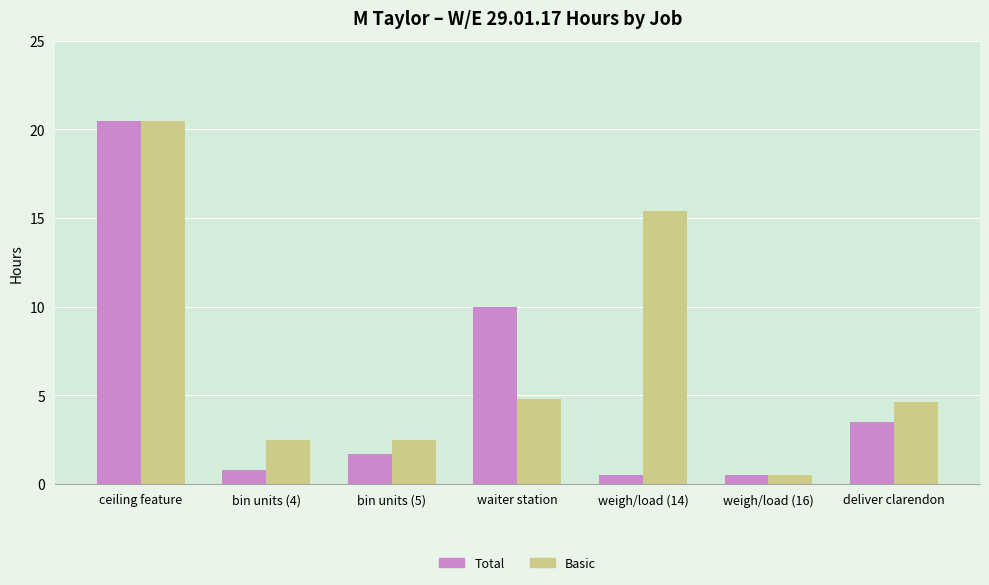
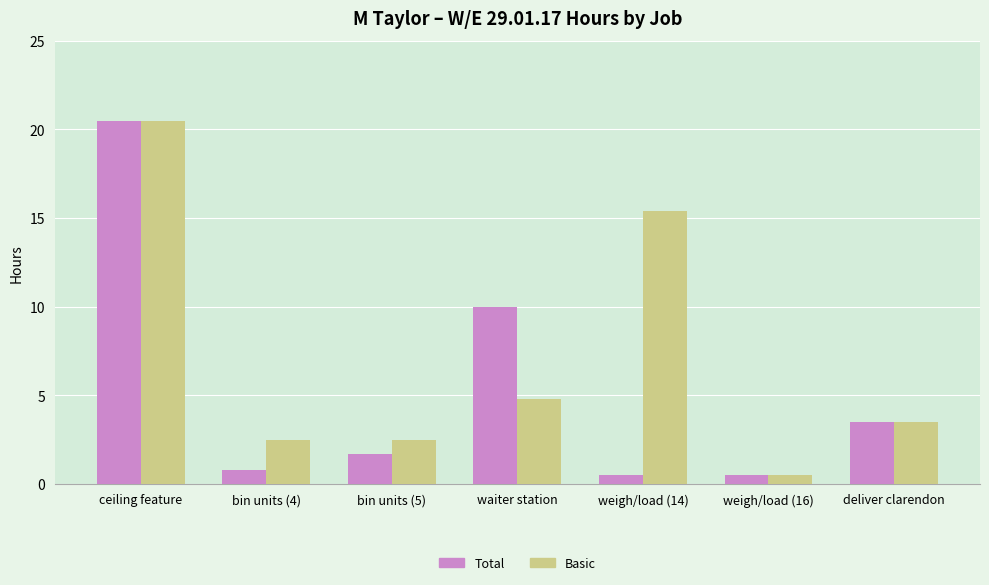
  {
    "Total": {
      "ceiling feature": 20.5,
      "bin units (4)": 0.8,
      "bin units (5)": 1.7,
      "waiter station": 10.0,
      "weigh/load (14)": 0.5,
      "weigh/load (16)": 0.5,
      "deliver clarendon": 3.5
    },
    "Basic": {
      "ceiling feature": 20.5,
      "bin units (4)": 2.5,
      "bin units (5)": 2.5,
      "waiter station": 4.8,
      "weigh/load (14)": 15.4,
      "weigh/load (16)": 0.5,
-     "deliver clarendon": 4.6
+     "deliver clarendon": 3.5
    }
  }
